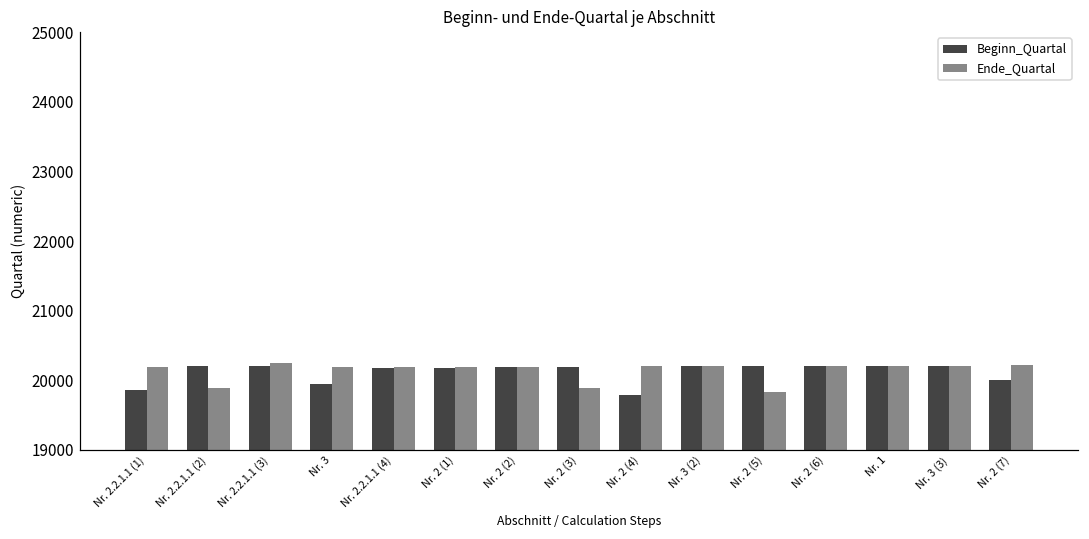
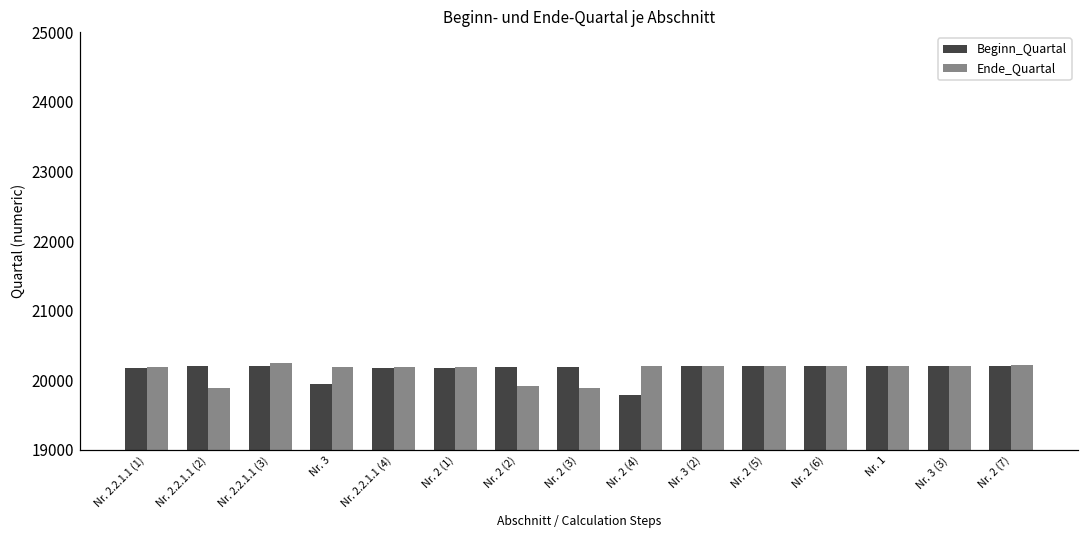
  {
    "Beginn_Quartal": {
-     "Nr. 2.2.1.1 (1)": 19900,
+     "Nr. 2.2.1.1 (1)": 20200,
      "Nr. 2.2.1.1 (2)": 20200,
      "Nr. 2.2.1.1 (3)": 20200,
      "Nr. 3": 20000,
      "Nr. 2.2.1.1 (4)": 20200,
      "Nr. 2 (1)": 20200,
      "Nr. 2 (2)": 20200,
      "Nr. 2 (3)": 20200,
      "Nr. 2 (4)": 19800,
      "Nr. 3 (2)": 20200,
      "Nr. 2 (5)": 20200,
      "Nr. 2 (6)": 20200,
      "Nr. 1": 20200,
      "Nr. 3 (3)": 20200,
-     "Nr. 2 (7)": 20000
+     "Nr. 2 (7)": 20200
    },
    "Ende_Quartal": {
      "Nr. 2.2.1.1 (1)": 20200,
      "Nr. 2.2.1.1 (2)": 19900,
      "Nr. 2.2.1.1 (3)": 20200,
      "Nr. 3": 20200,
      "Nr. 2.2.1.1 (4)": 20200,
      "Nr. 2 (1)": 20200,
-     "Nr. 2 (2)": 20200,
+     "Nr. 2 (2)": 19900,
      "Nr. 2 (3)": 19900,
      "Nr. 2 (4)": 20200,
      "Nr. 3 (2)": 20200,
-     "Nr. 2 (5)": 19800,
+     "Nr. 2 (5)": 20200,
      "Nr. 2 (6)": 20200,
      "Nr. 1": 20200,
      "Nr. 3 (3)": 20200,
      "Nr. 2 (7)": 20200
    }
  }
